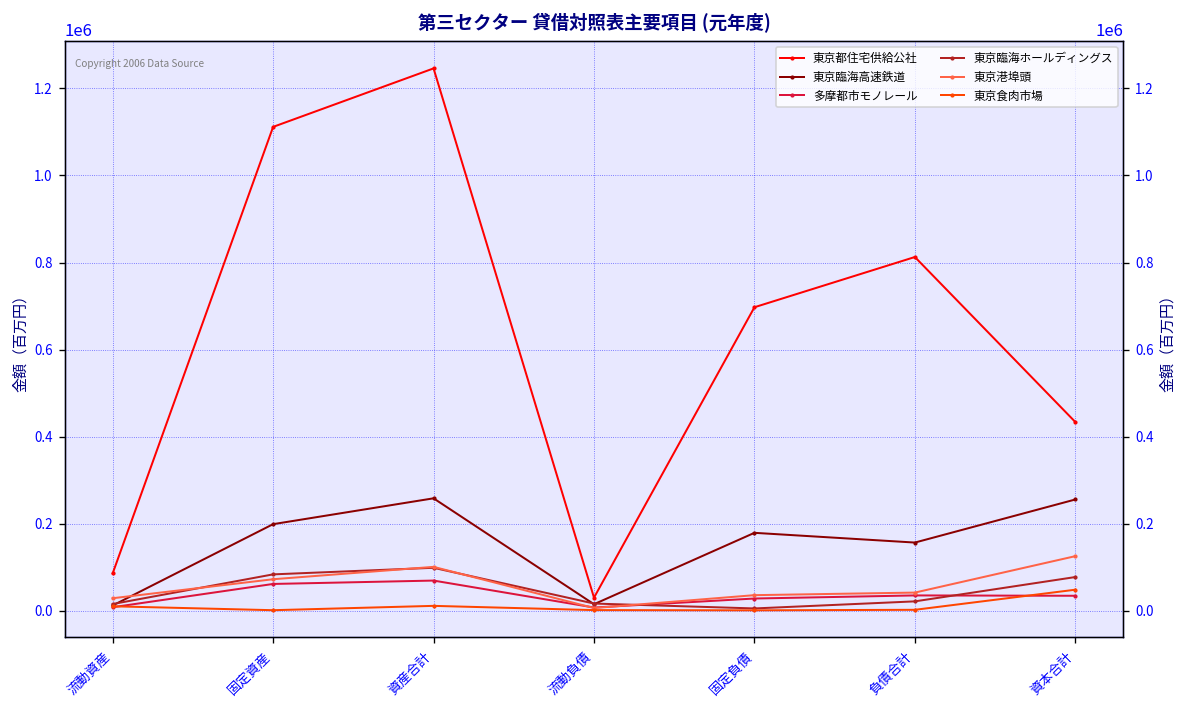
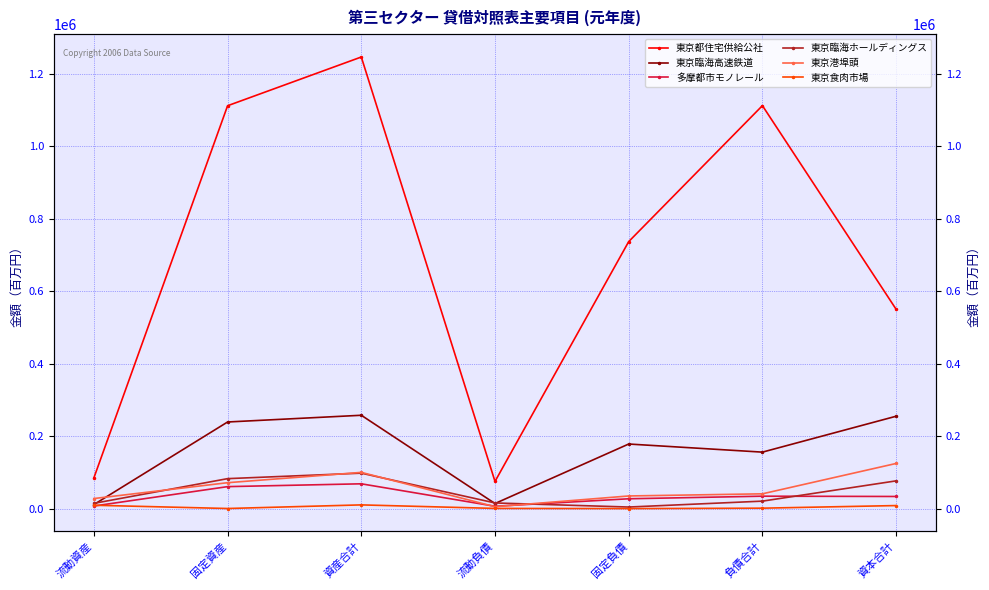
  {
    "東京都住宅供給公社": {
      "流動資産": 90000,
      "固定資産": 1110000,
      "資産合計": 1250000,
-     "流動負債": 30000,
-     "固定負債": 700000,
-     "負債合計": 810000,
-     "資本合計": 430000
+     "流動負債": 80000,
+     "固定負債": 740000,
+     "負債合計": 1110000,
+     "資本合計": 550000
    },
    "東京臨海高速鉄道": {
-     "固定資産": 200000,
+     "固定資産": 240000,
      "資産合計": 260000,
      "固定負債": 180000,
      "負債合計": 160000,
      "資本合計": 260000
    },
    "東京港埠頭": {
      "流動資産": 30000,
      "固定資産": 70000,
      "固定負債": 40000,
      "資本合計": 130000
    },
    "東京食肉市場": {
      "固定資産": 0,
      "資産合計": 10000,
      "負債合計": 0,
-     "資本合計": 50000
+     "資本合計": 10000
    }
  }
